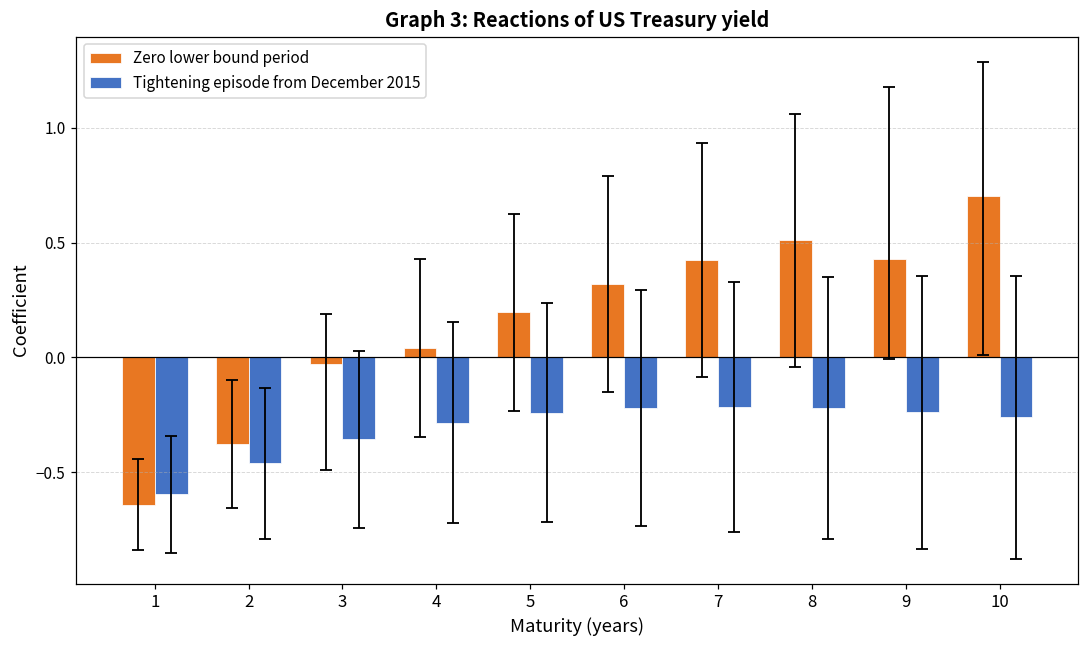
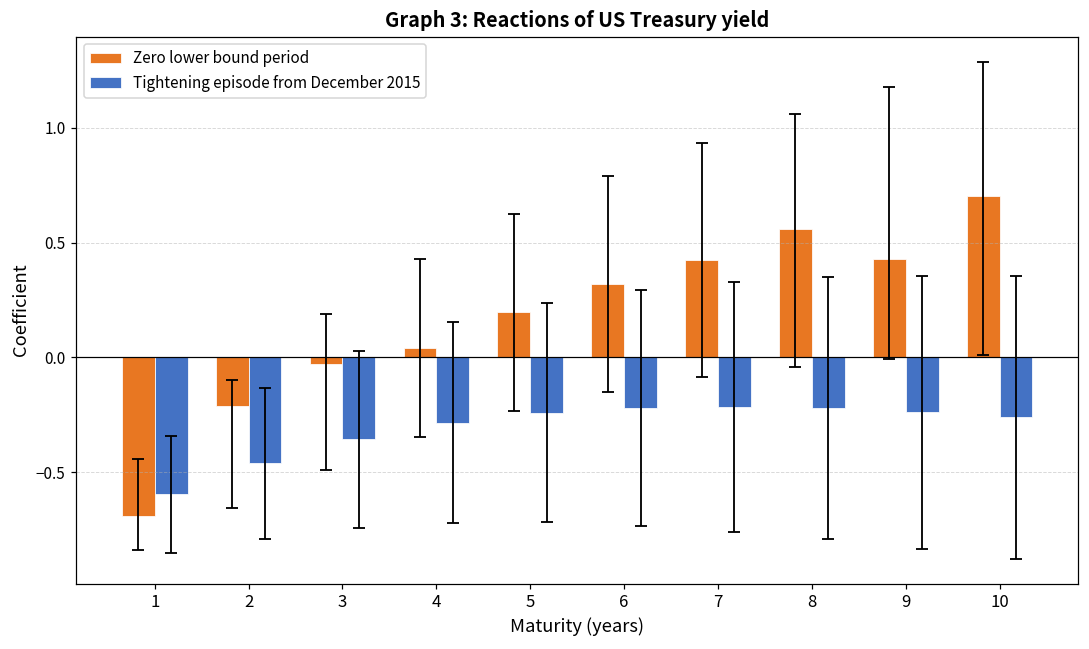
  {
    "Zero lower bound period": {
-     "1": -0.64,
-     "2": -0.38,
+     "1": -0.69,
+     "2": -0.21,
      "3": -0.03,
      "4": 0.04,
      "5": 0.20,
      "6": 0.32,
      "7": 0.42,
-     "8": 0.51,
+     "8": 0.56,
      "9": 0.43,
      "10": 0.70
    }
  }
